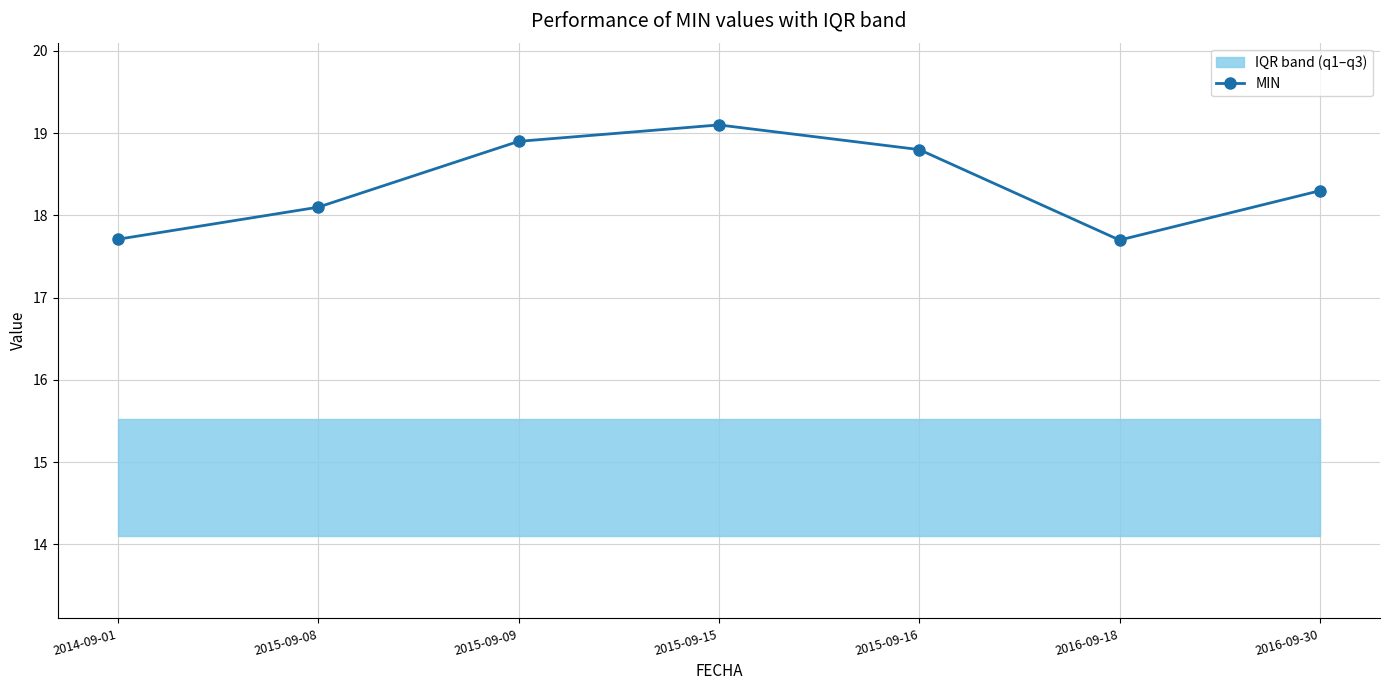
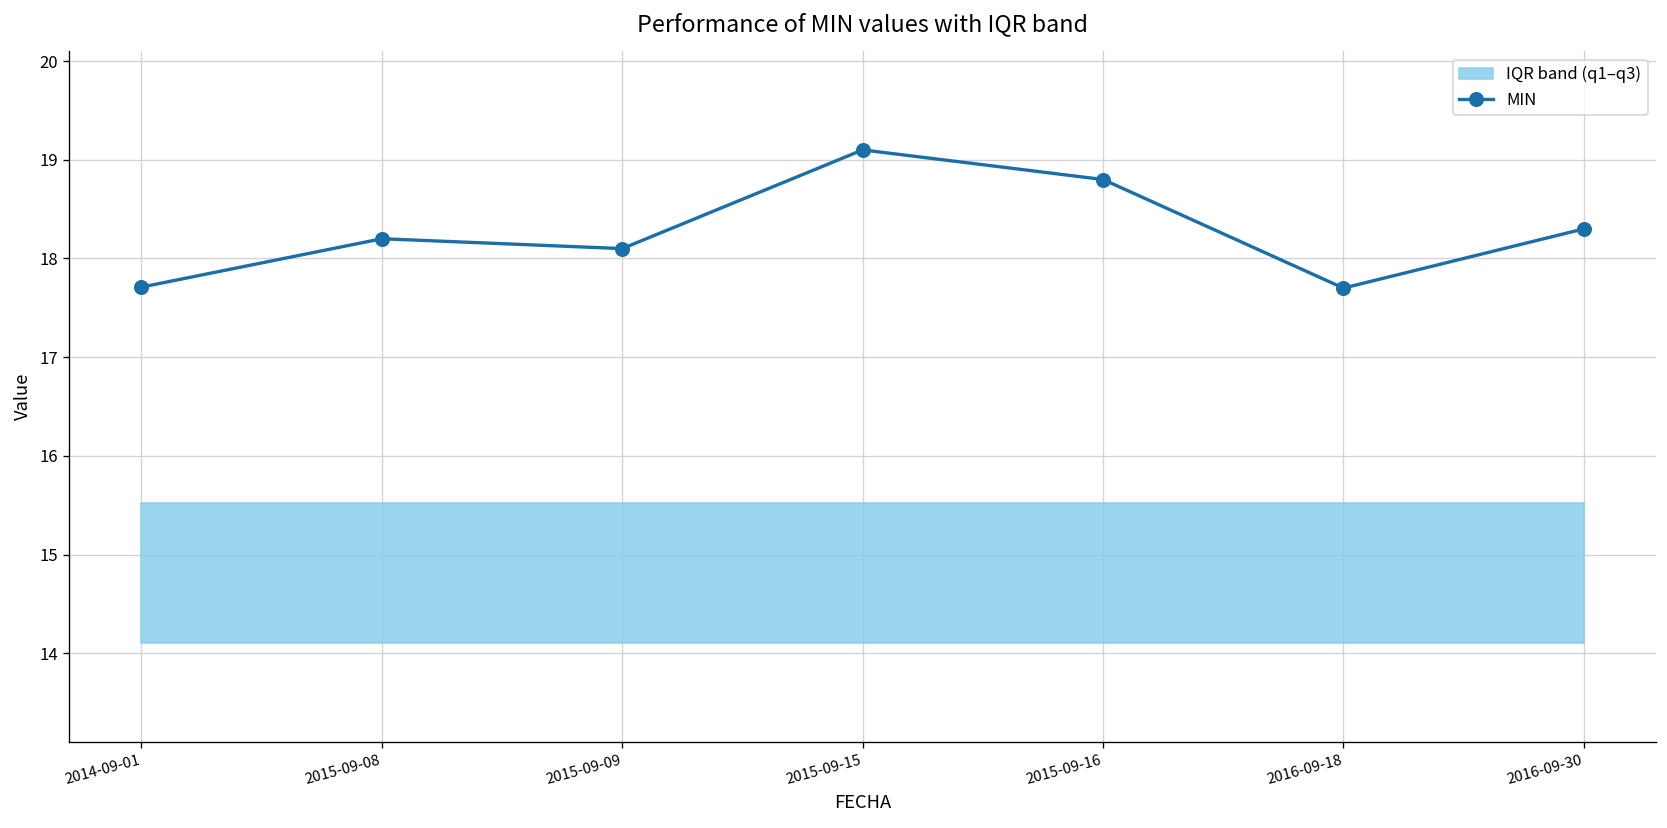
  {
    "MIN": {
      "2014-09-01": 17.7,
-     "2015-09-08": 18.1,
-     "2015-09-09": 18.9,
+     "2015-09-08": 18.2,
+     "2015-09-09": 18.1,
      "2015-09-15": 19.1,
      "2015-09-16": 18.8,
      "2016-09-18": 17.7,
      "2016-09-30": 18.3
    },
    "IQR band (q1–q3)": {
      "2014-09-01": 15.5,
      "2015-09-08": 15.5,
      "2015-09-09": 15.5,
      "2015-09-15": 15.5,
      "2015-09-16": 15.5,
      "2016-09-18": 15.5,
      "2016-09-30": 15.5
    }
  }
